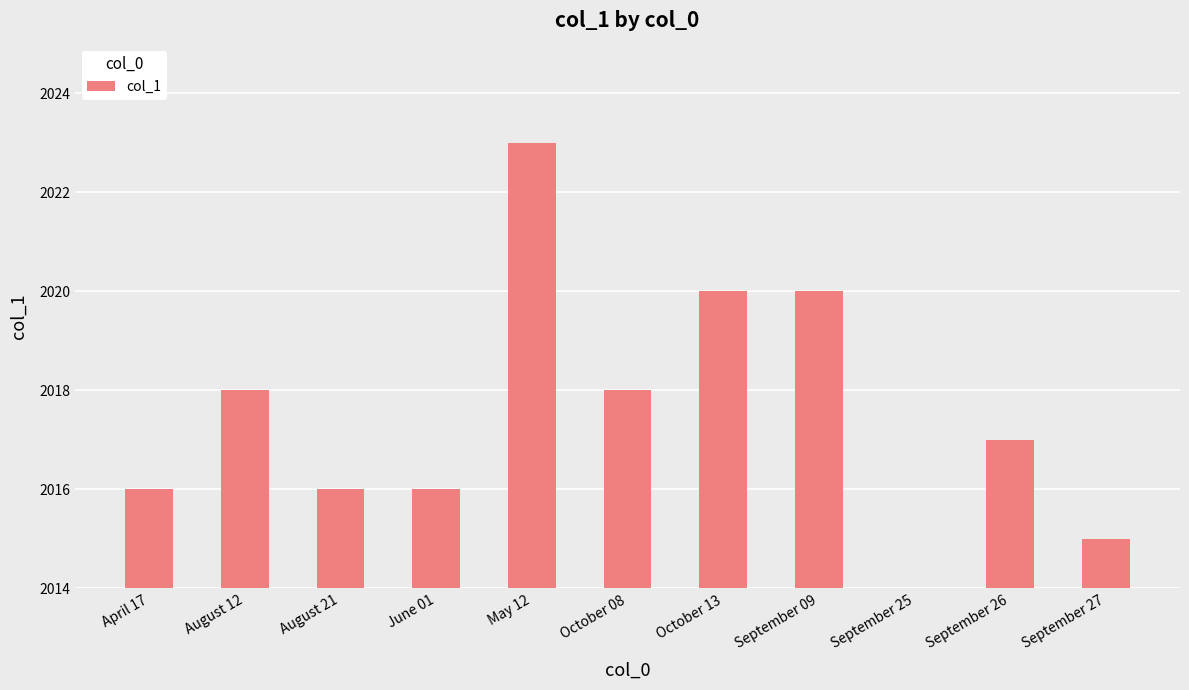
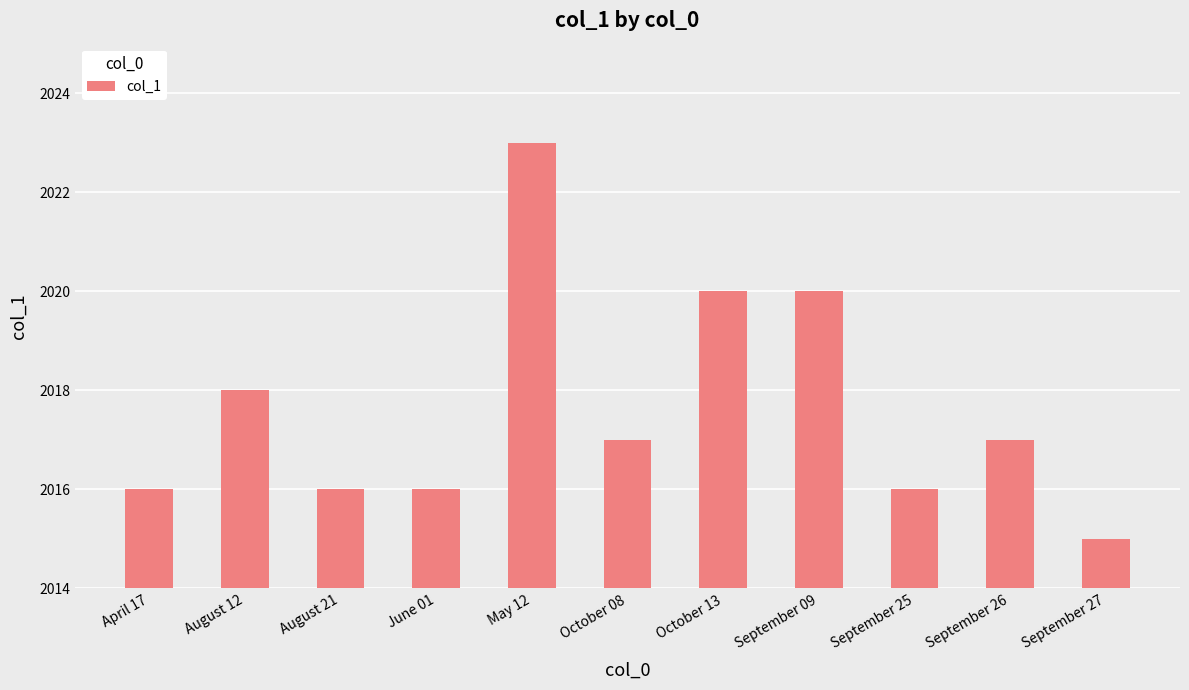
  {
    "April 17": 2016,
    "August 12": 2018,
    "August 21": 2016,
    "June 01": 2016,
    "May 12": 2023,
-   "October 08": 2018,
+   "October 08": 2017,
    "October 13": 2020,
    "September 09": 2020,
-   "September 25": 2014,
+   "September 25": 2016,
    "September 26": 2017,
    "September 27": 2015
  }
